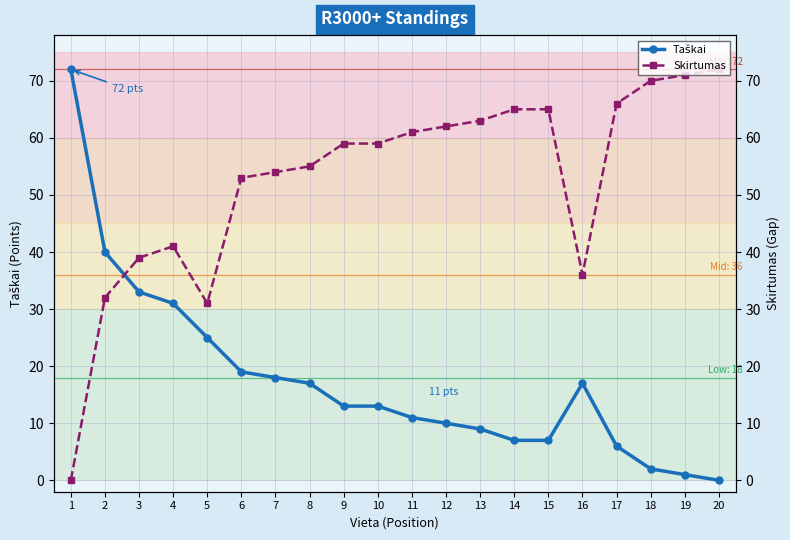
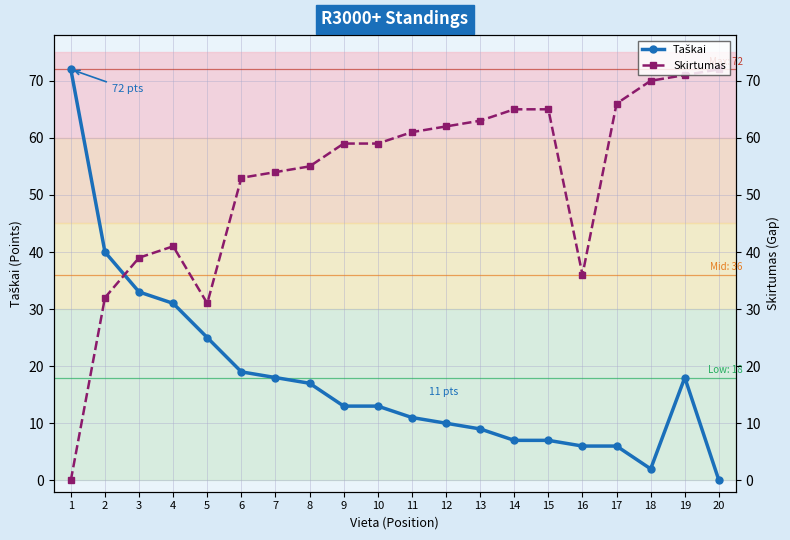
  {
    "Taškai": {
      "2": 40,
      "3": 33,
      "4": 31,
      "5": 25,
      "6": 19,
      "7": 18,
      "8": 17,
      "9": 13,
      "10": 13,
      "11": 11,
      "12": 10,
      "13": 9,
      "14": 7,
      "15": 7,
-     "16": 17,
+     "16": 6,
      "17": 6,
      "18": 2,
-     "19": 1,
+     "19": 18,
      "20": 0
    },
    "Skirtumas": {
      "1": 0,
      "2": 32,
      "3": 39,
      "4": 41,
      "5": 31,
      "6": 53,
      "7": 54,
      "8": 55,
      "9": 59,
      "10": 59,
      "11": 61,
      "12": 62,
      "13": 63,
      "14": 65,
      "15": 65,
      "16": 36,
      "17": 66,
      "18": 70
    }
  }
